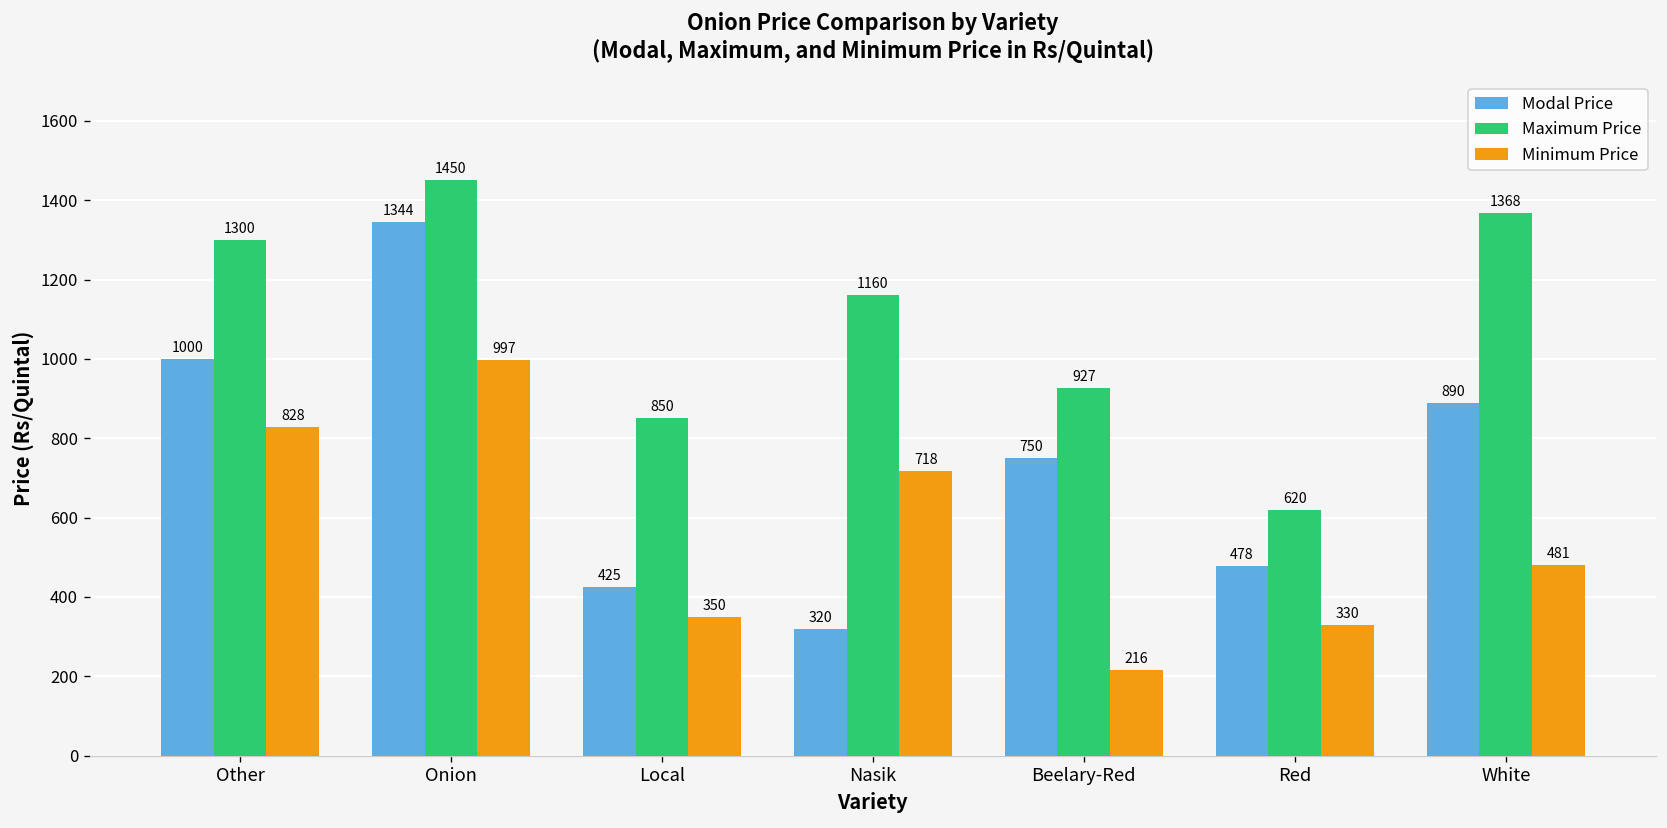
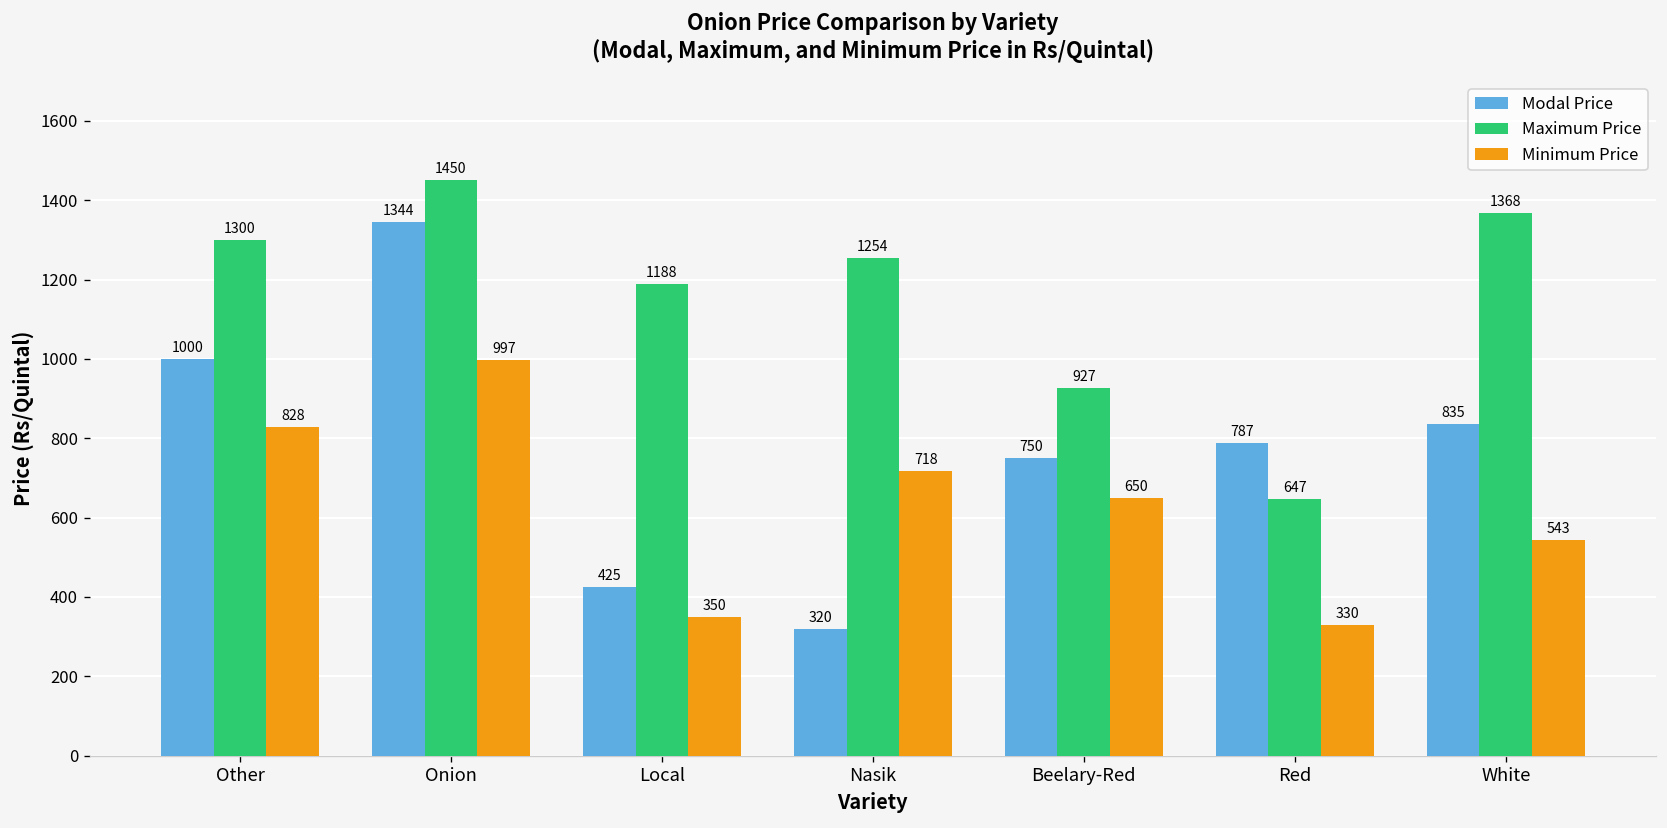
  {
    "Modal Price": {
      "Other": 1000,
      "Onion": 1344,
      "Local": 425,
      "Nasik": 320,
      "Beelary-Red": 750,
-     "Red": 478,
-     "White": 890
+     "Red": 787,
+     "White": 835
    },
    "Maximum Price": {
      "Other": 1300,
      "Onion": 1450,
-     "Local": 850,
-     "Nasik": 1160,
+     "Local": 1188,
+     "Nasik": 1254,
      "Beelary-Red": 927,
-     "Red": 620,
+     "Red": 647,
      "White": 1368
    },
    "Minimum Price": {
      "Other": 828,
      "Onion": 997,
      "Local": 350,
      "Nasik": 718,
-     "Beelary-Red": 216,
+     "Beelary-Red": 650,
      "Red": 330,
-     "White": 481
+     "White": 543
    }
  }
